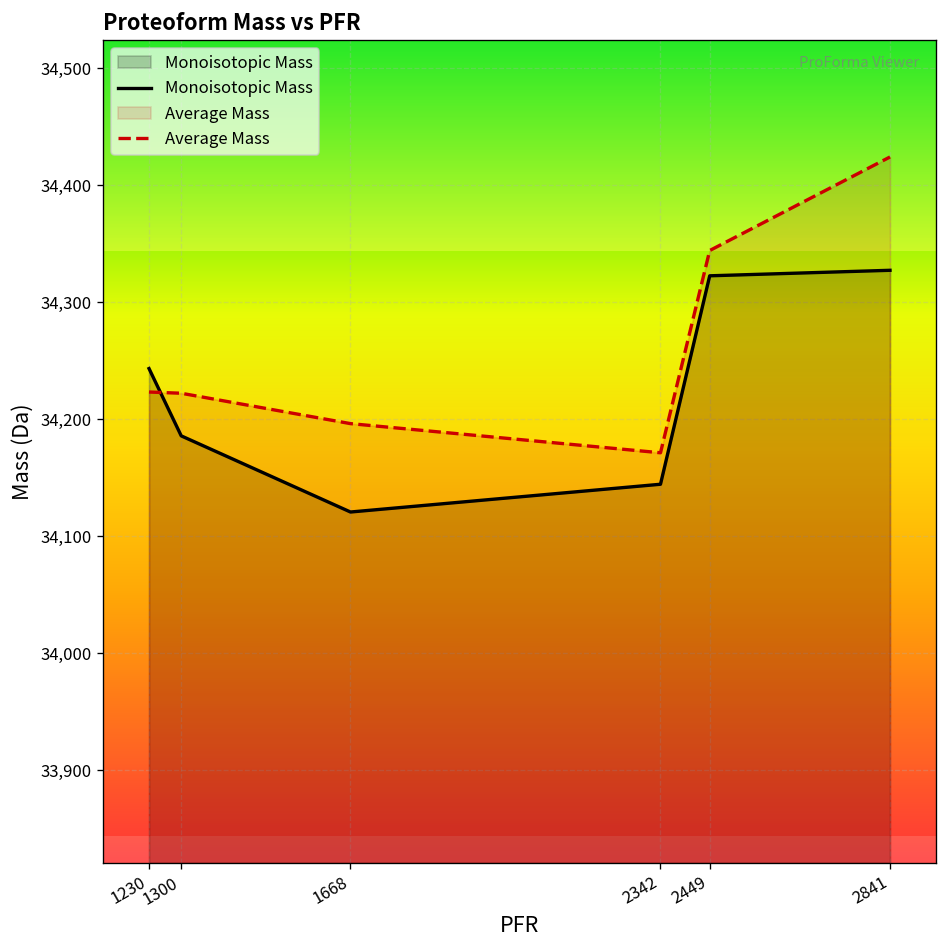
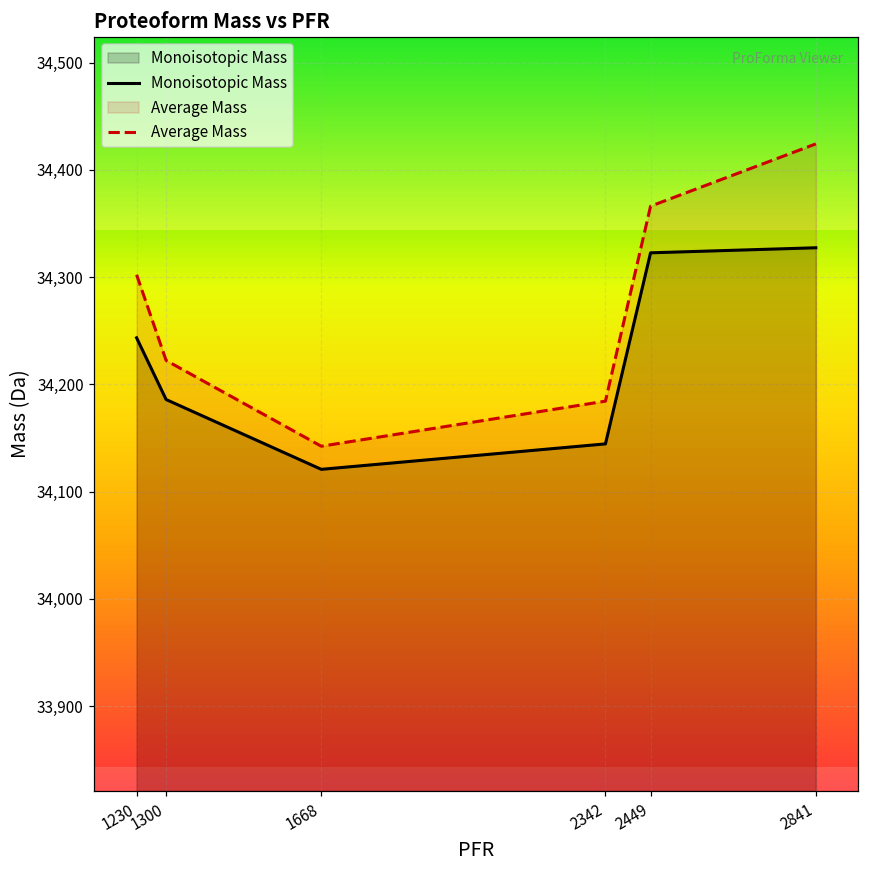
  {
    "Monoisotopic Mass": {
      "1230": "34,240",
      "1300": "34,190",
      "1668": "34,120",
      "2342": "34,140",
      "2449": "34,320",
      "2841": "34,330"
    },
    "Average Mass": {
-     "1230": "34,220",
+     "1230": "34,300",
      "1300": "34,220",
-     "1668": "34,200",
-     "2342": "34,170",
-     "2449": "34,340",
+     "1668": "34,140",
+     "2342": "34,180",
+     "2449": "34,370",
      "2841": "34,420"
    }
  }
